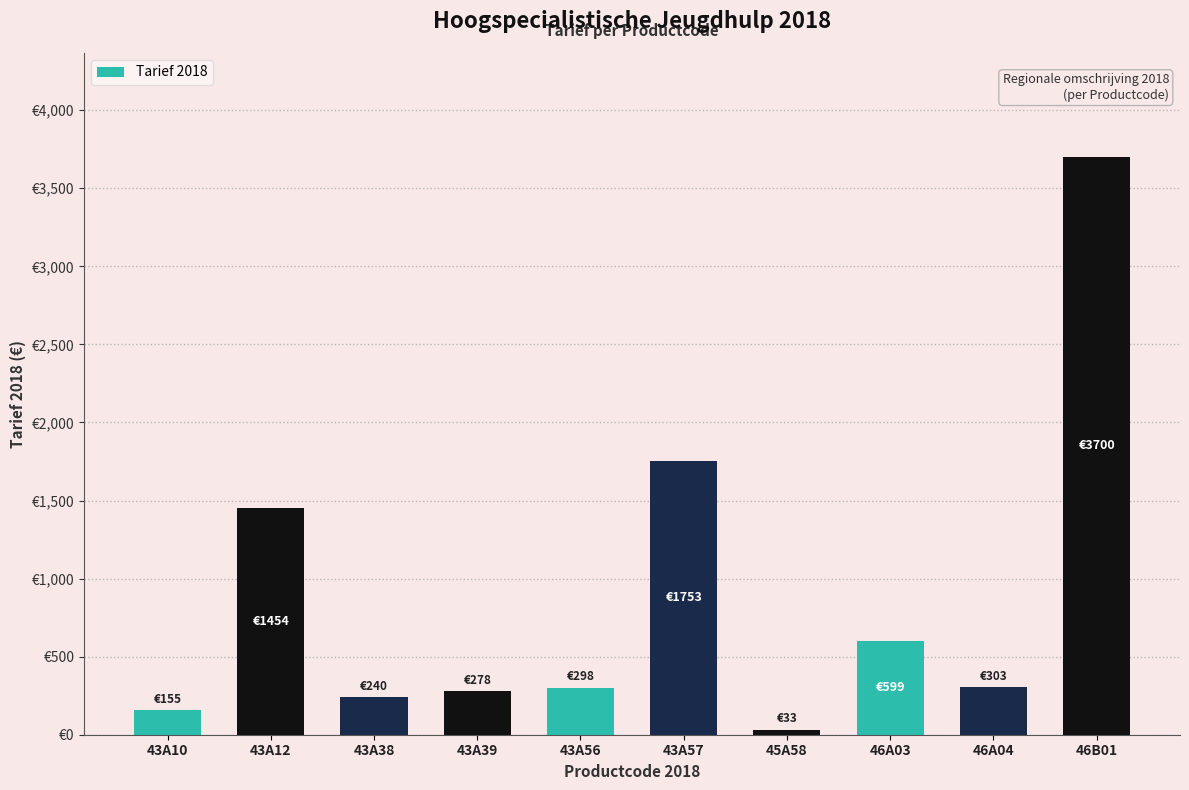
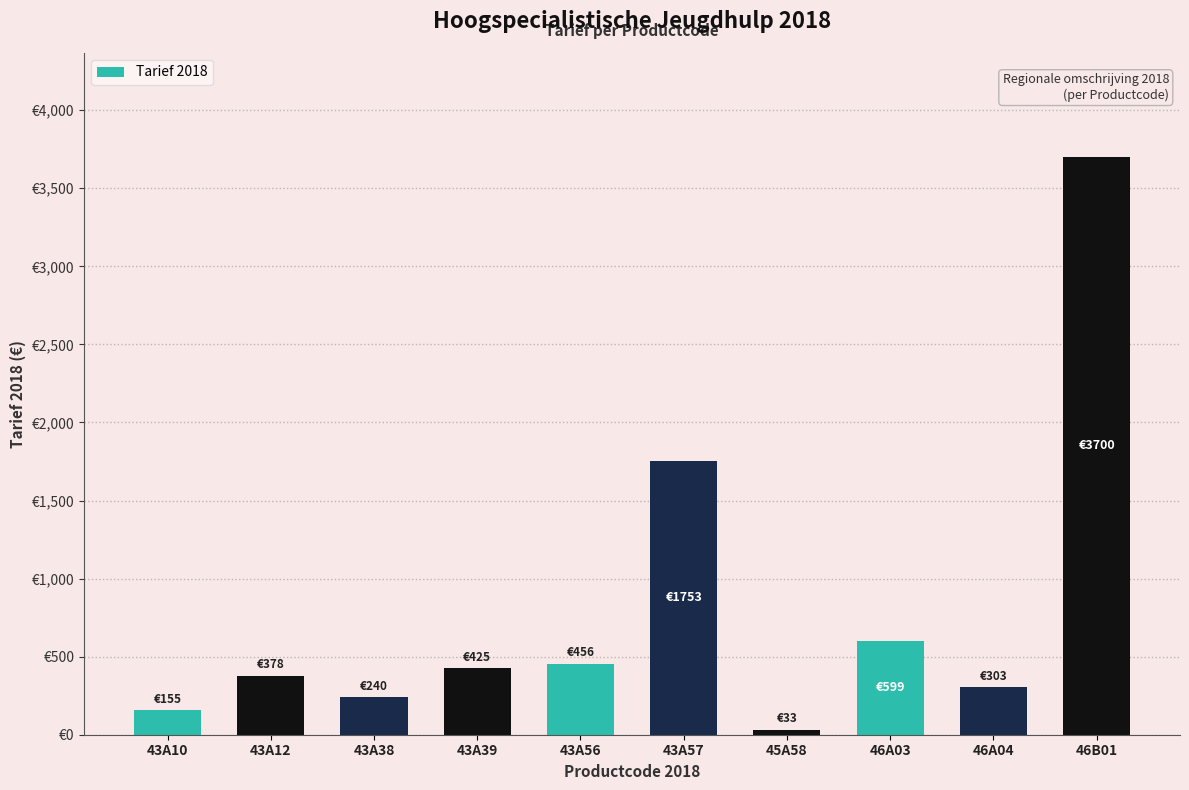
  {
    "43A10": "€155",
-   "43A12": "€1454",
+   "43A12": "€378",
    "43A38": "€240",
-   "43A39": "€278",
-   "43A56": "€298",
+   "43A39": "€425",
+   "43A56": "€456",
    "43A57": "€1753",
    "45A58": "€33",
    "46A03": "€599",
    "46A04": "€303",
    "46B01": "€3700"
  }
